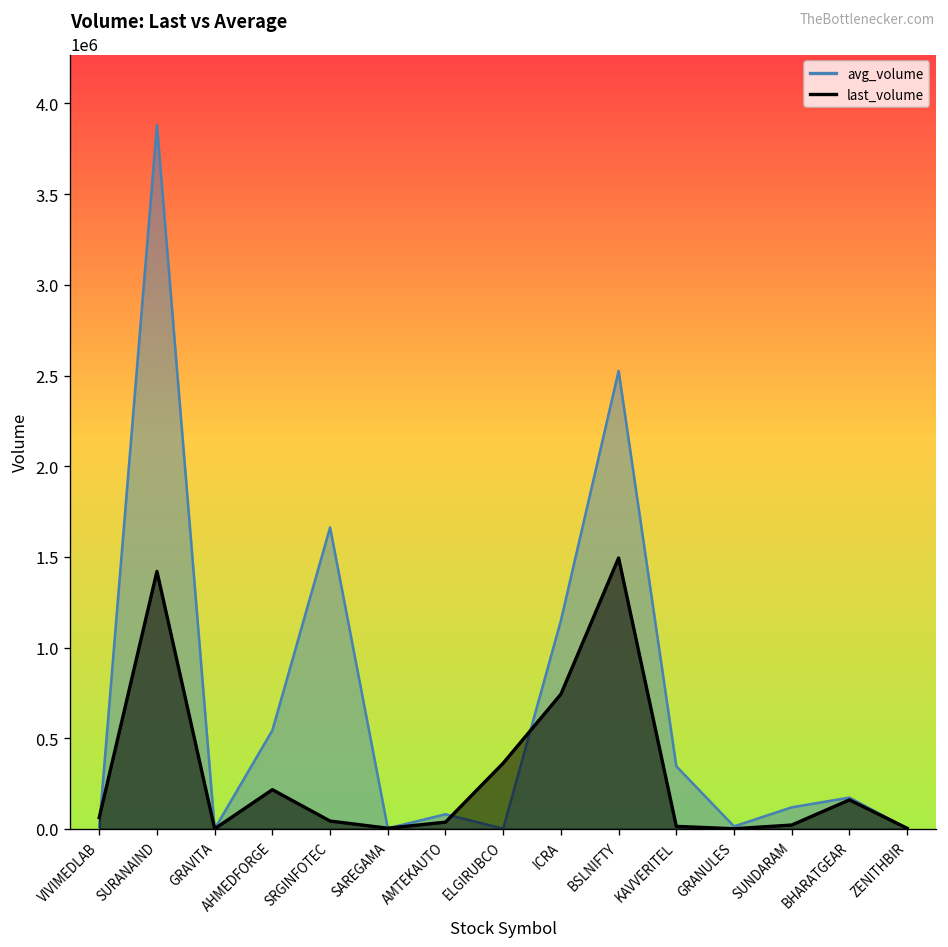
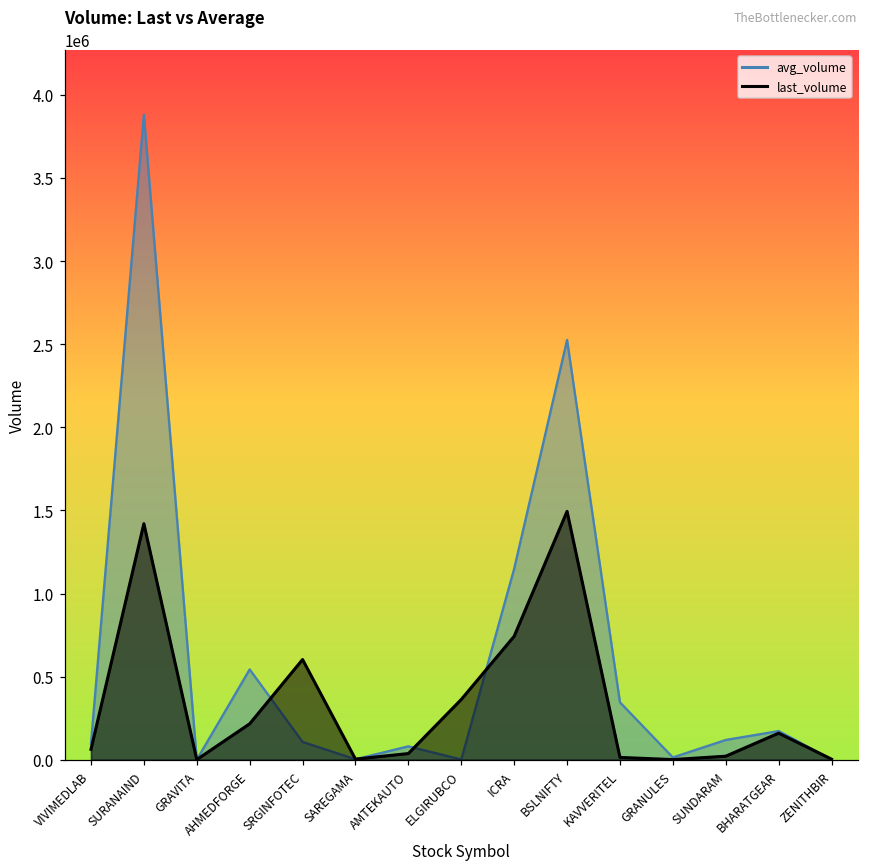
  {
    "avg_volume": {
-     "VIVIMEDLAB": 10000,
+     "VIVIMEDLAB": 100000,
      "SURANAIND": 3880000,
      "AHMEDFORGE": 540000,
-     "SRGINFOTEC": 1660000,
+     "SRGINFOTEC": 110000,
      "AMTEKAUTO": 80000,
      "ELGIRUBCO": 0,
      "ICRA": 1150000,
      "BSLNIFTY": 2530000,
      "KAVVERITEL": 350000,
      "SUNDARAM": 120000
    },
    "last_volume": {
      "VIVIMEDLAB": 60000,
      "SURANAIND": 1420000,
      "AHMEDFORGE": 220000,
-     "SRGINFOTEC": 40000,
+     "SRGINFOTEC": 600000,
      "AMTEKAUTO": 40000,
      "ELGIRUBCO": 360000,
      "ICRA": 740000,
      "BSLNIFTY": 1490000,
      "KAVVERITEL": 10000,
      "SUNDARAM": 20000
    }
  }
